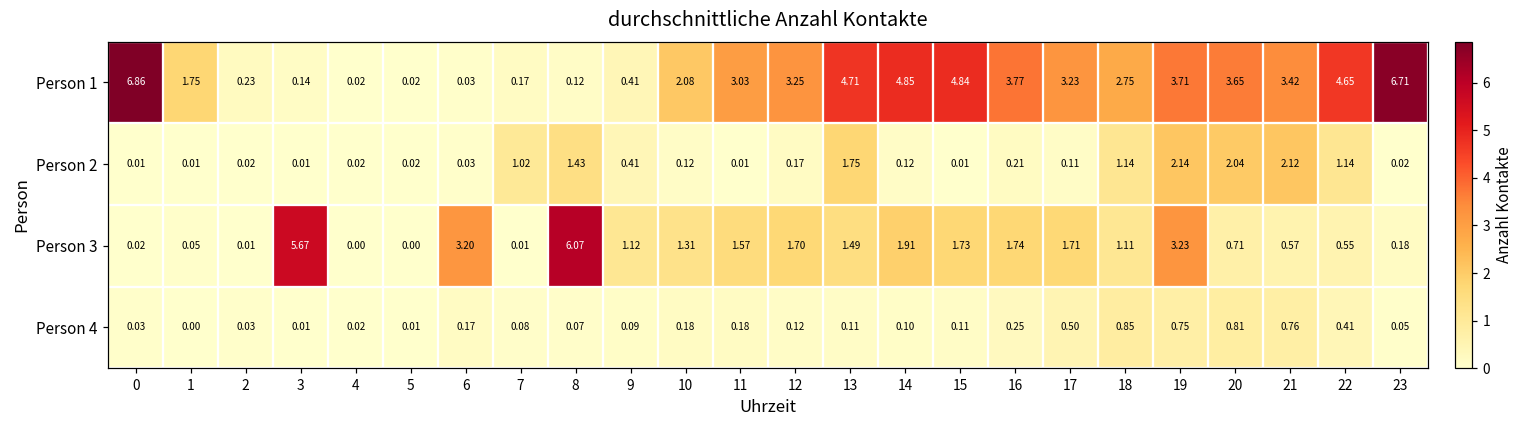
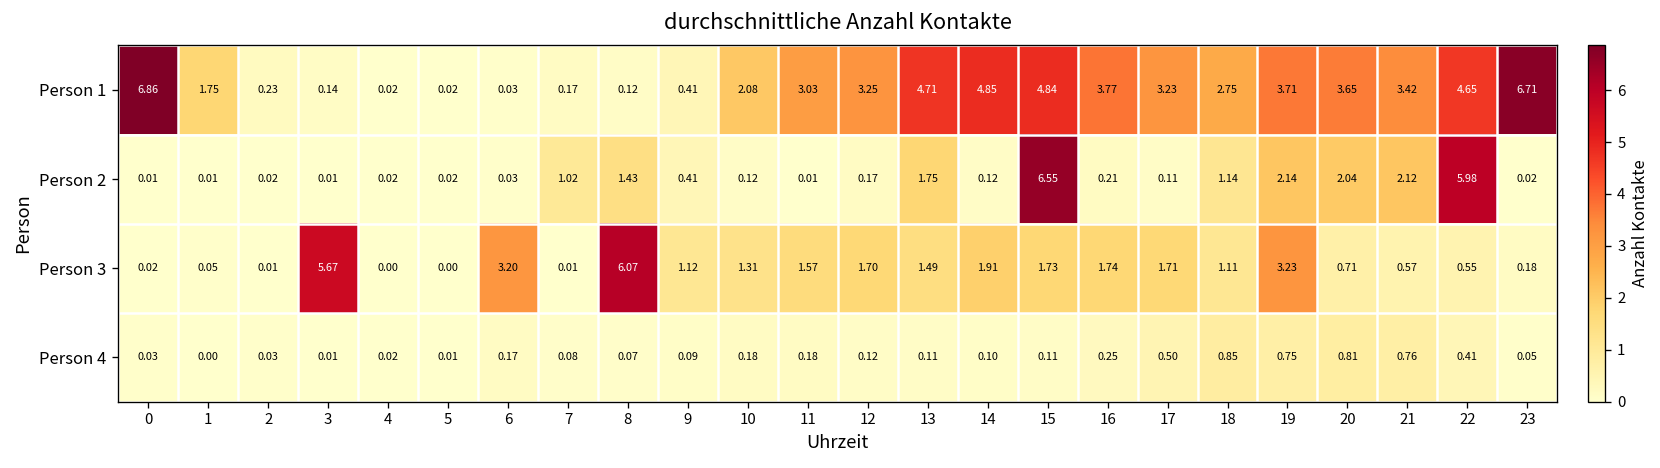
  {
    "Person 1": {
      "0": 6.86,
      "1": 1.75,
      "2": 0.23,
      "3": 0.14,
      "4": 0.02,
      "5": 0.02,
      "6": 0.03,
      "7": 0.17,
      "8": 0.12,
      "9": 0.41,
      "10": 2.08,
      "11": 3.03,
      "12": 3.25,
      "13": 4.71,
      "14": 4.85,
      "15": 4.84,
      "16": 3.77,
      "17": 3.23,
      "18": 2.75,
      "19": 3.71,
      "20": 3.65,
      "21": 3.42,
      "22": 4.65,
      "23": 6.71
    },
    "Person 2": {
      "0": 0.01,
      "1": 0.01,
      "2": 0.02,
      "3": 0.01,
      "4": 0.02,
      "5": 0.02,
      "6": 0.03,
      "7": 1.02,
      "8": 1.43,
      "9": 0.41,
      "10": 0.12,
      "11": 0.01,
      "12": 0.17,
      "13": 1.75,
      "14": 0.12,
-     "15": 0.01,
+     "15": 6.55,
      "16": 0.21,
      "17": 0.11,
      "18": 1.14,
      "19": 2.14,
      "20": 2.04,
      "21": 2.12,
-     "22": 1.14,
+     "22": 5.98,
      "23": 0.02
    },
    "Person 3": {
      "0": 0.02,
      "1": 0.05,
      "2": 0.01,
      "3": 5.67,
      "4": 0.00,
      "5": 0.00,
      "6": 3.20,
      "7": 0.01,
      "8": 6.07,
      "9": 1.12,
      "10": 1.31,
      "11": 1.57,
      "12": 1.70,
      "13": 1.49,
      "14": 1.91,
      "15": 1.73,
      "16": 1.74,
      "17": 1.71,
      "18": 1.11,
      "19": 3.23,
      "20": 0.71,
      "21": 0.57,
      "22": 0.55,
      "23": 0.18
    },
    "Person 4": {
      "0": 0.03,
      "1": 0.00,
      "2": 0.03,
      "3": 0.01,
      "4": 0.02,
      "5": 0.01,
      "6": 0.17,
      "7": 0.08,
      "8": 0.07,
      "9": 0.09,
      "10": 0.18,
      "11": 0.18,
      "12": 0.12,
      "13": 0.11,
      "14": 0.10,
      "15": 0.11,
      "16": 0.25,
      "17": 0.50,
      "18": 0.85,
      "19": 0.75,
      "20": 0.81,
      "21": 0.76,
      "22": 0.41,
      "23": 0.05
    }
  }
